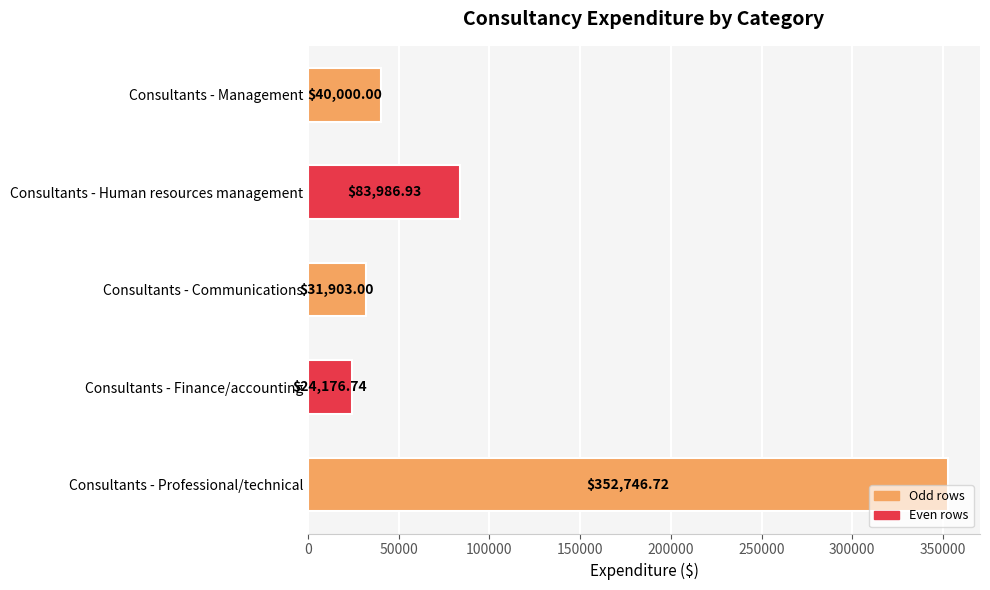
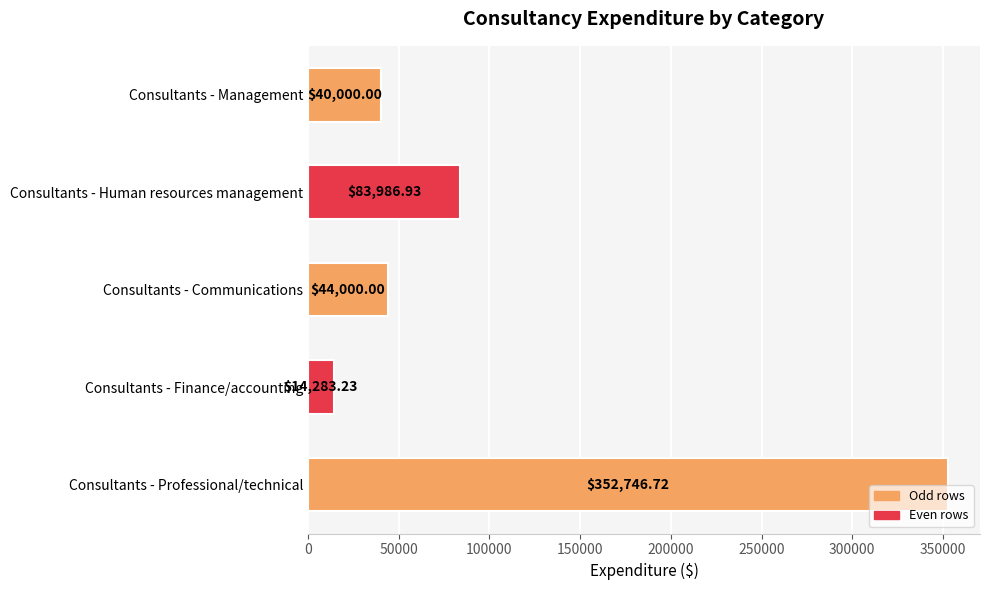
  {
    "Consultants - Management": "$40,000.00",
    "Consultants - Human resources management": "$83,986.93",
-   "Consultants - Communications": "$31,903.00",
-   "Consultants - Finance/accounting": "$24,176.74",
+   "Consultants - Communications": "$44,000.00",
+   "Consultants - Finance/accounting": "$14,283.23",
    "Consultants - Professional/technical": "$352,746.72"
  }
